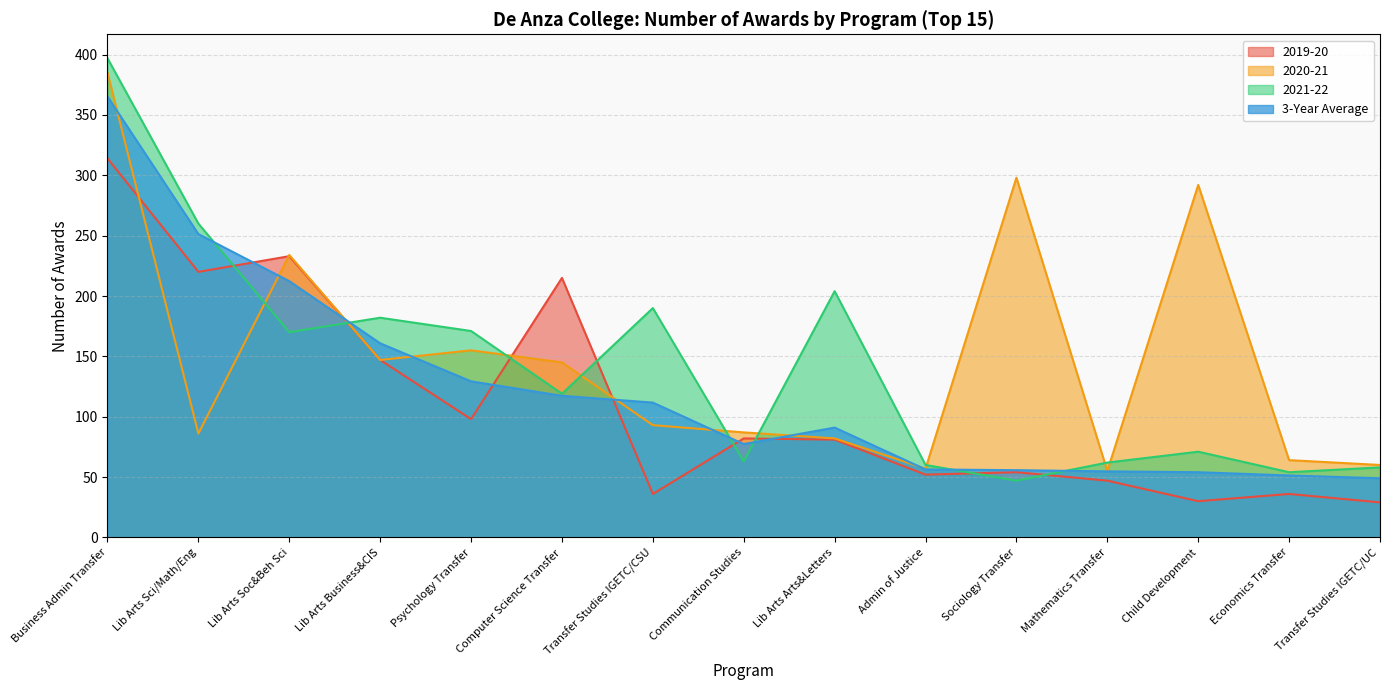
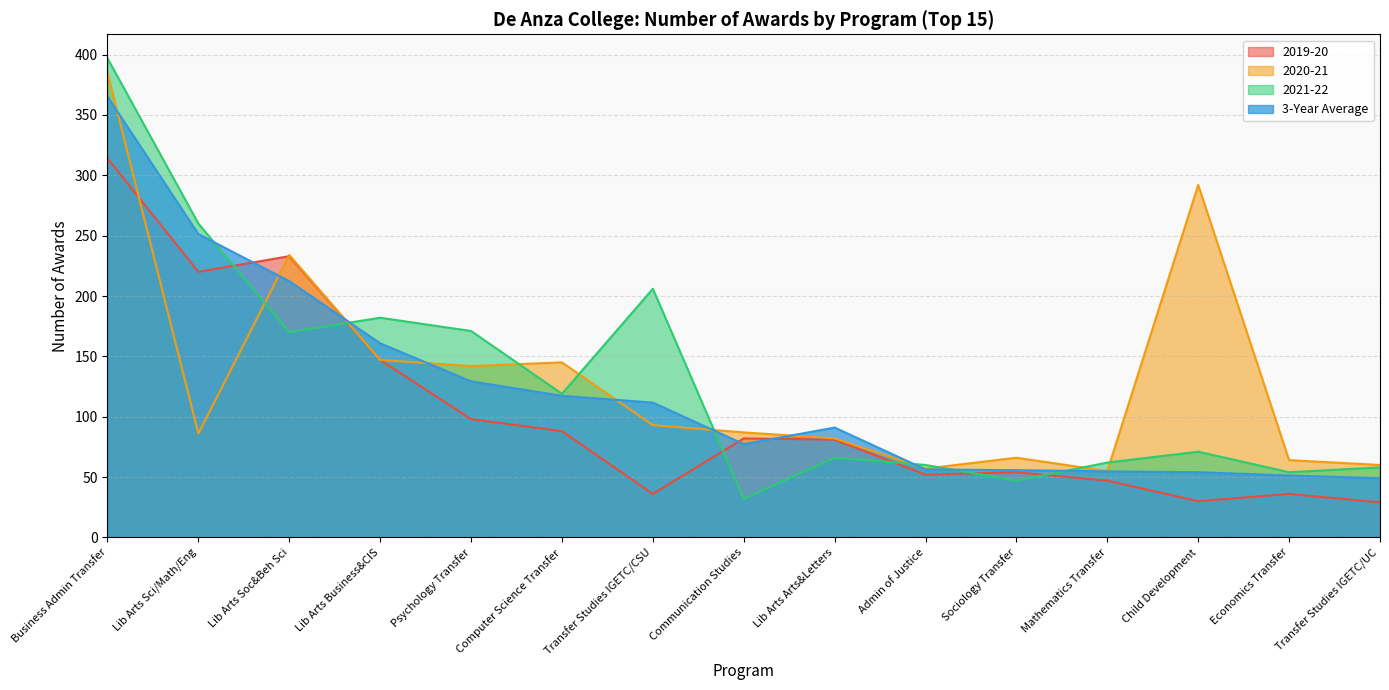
  {
    "2019-20": {
      "Business Admin Transfer": 314,
      "Lib Arts Sci/Math/Eng": 220,
      "Psychology Transfer": 98,
-     "Computer Science Transfer": 215,
+     "Computer Science Transfer": 88,
      "Transfer Studies IGETC/CSU": 36,
      "Communication Studies": 82,
      "Admin of Justice": 52,
      "Mathematics Transfer": 47,
      "Child Development": 30,
      "Economics Transfer": 36,
      "Transfer Studies IGETC/UC": 29
    },
    "2020-21": {
      "Business Admin Transfer": 385,
      "Lib Arts Sci/Math/Eng": 86,
-     "Psychology Transfer": 155,
+     "Psychology Transfer": 142,
      "Computer Science Transfer": 145,
      "Transfer Studies IGETC/CSU": 93,
      "Communication Studies": 87,
-     "Sociology Transfer": 298,
+     "Sociology Transfer": 66,
      "Child Development": 292,
      "Economics Transfer": 64
    },
    "2021-22": {
      "Business Admin Transfer": 397,
      "Lib Arts Sci/Math/Eng": 260,
      "Lib Arts Soc&Beh Sci": 170,
      "Lib Arts Business&CIS": 182,
      "Psychology Transfer": 171,
-     "Transfer Studies IGETC/CSU": 190,
-     "Communication Studies": 63,
-     "Lib Arts Arts&Letters": 204,
+     "Transfer Studies IGETC/CSU": 206,
+     "Communication Studies": 32,
+     "Lib Arts Arts&Letters": 66,
      "Admin of Justice": 60,
      "Sociology Transfer": 47,
      "Mathematics Transfer": 62,
      "Child Development": 71,
      "Economics Transfer": 54
    },
    "3-Year Average": {
      "Business Admin Transfer": 365,
      "Lib Arts Sci/Math/Eng": 251,
      "Lib Arts Soc&Beh Sci": 212,
      "Lib Arts Business&CIS": 161,
      "Psychology Transfer": 129,
      "Transfer Studies IGETC/CSU": 112,
      "Communication Studies": 77,
      "Lib Arts Arts&Letters": 91,
      "Child Development": 54,
      "Economics Transfer": 51,
      "Transfer Studies IGETC/UC": 49
    }
  }
